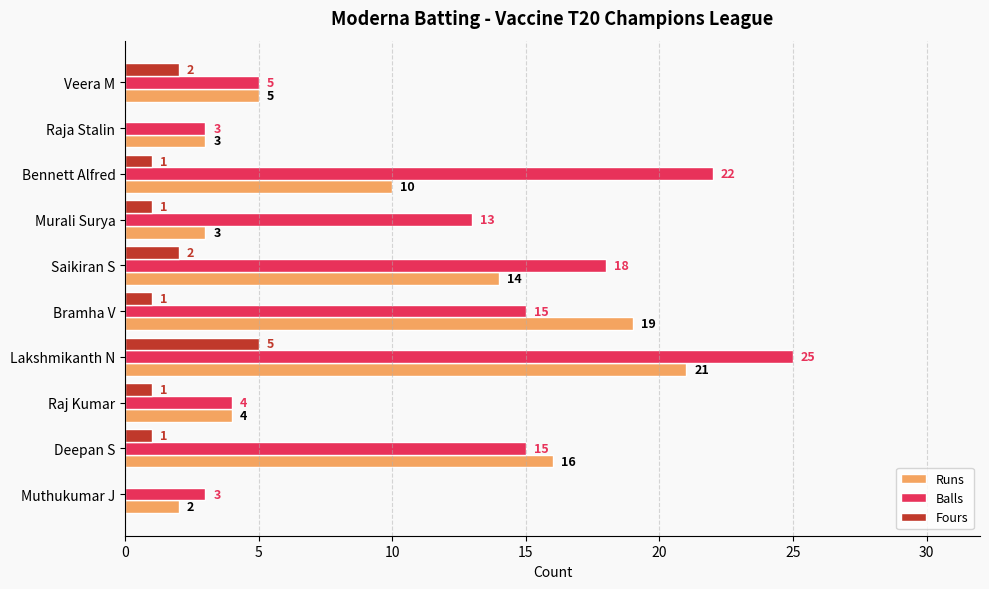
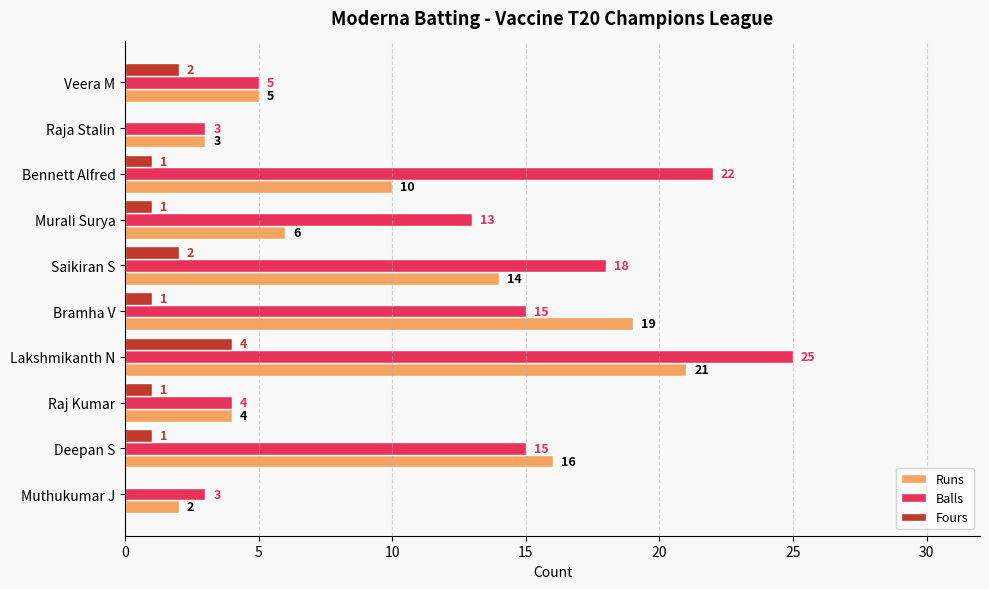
  {
    "Runs": {
      "Veera M": 5,
      "Raja Stalin": 3,
      "Bennett Alfred": 10,
-     "Murali Surya": 3,
+     "Murali Surya": 6,
      "Saikiran S": 14,
      "Bramha V": 19,
      "Lakshmikanth N": 21,
      "Raj Kumar": 4,
      "Deepan S": 16,
      "Muthukumar J": 2
    },
    "Balls": {
      "Veera M": 5,
      "Raja Stalin": 3,
      "Bennett Alfred": 22,
      "Murali Surya": 13,
      "Saikiran S": 18,
      "Bramha V": 15,
      "Lakshmikanth N": 25,
      "Raj Kumar": 4,
      "Deepan S": 15,
      "Muthukumar J": 3
    },
    "Fours": {
      "Veera M": 2,
      "Bennett Alfred": 1,
      "Murali Surya": 1,
      "Saikiran S": 2,
      "Bramha V": 1,
-     "Lakshmikanth N": 5,
+     "Lakshmikanth N": 4,
      "Raj Kumar": 1,
      "Deepan S": 1
    }
  }
